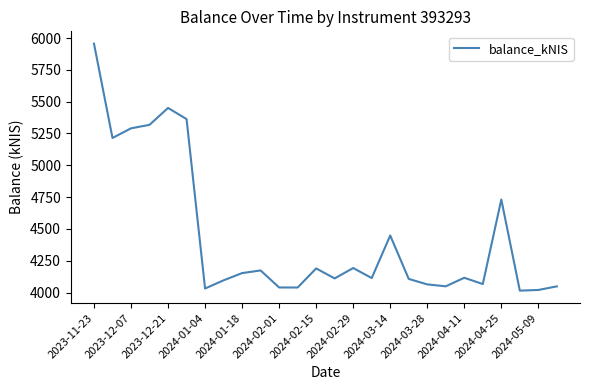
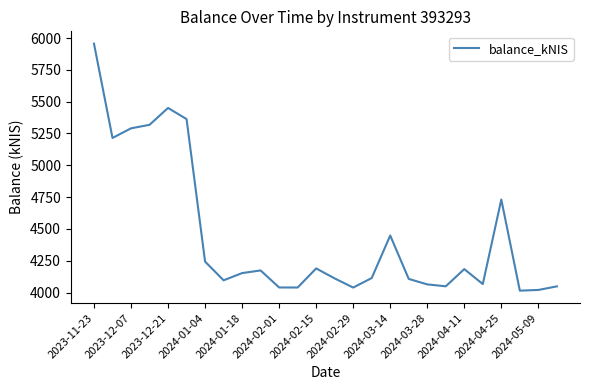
  {
    "2023-11-23": 5960,
    "2023-12-07": 5290,
    "2023-12-21": 5450,
-   "2024-01-04": 4030,
+   "2024-01-04": 4240,
    "2024-01-18": 4150,
    "2024-02-01": 4040,
    "2024-02-15": 4190,
-   "2024-02-29": 4190,
+   "2024-02-29": 4040,
    "2024-03-14": 4450,
    "2024-03-28": 4060,
-   "2024-04-11": 4120,
+   "2024-04-11": 4180,
    "2024-04-25": 4730,
    "2024-05-09": 4020
  }
